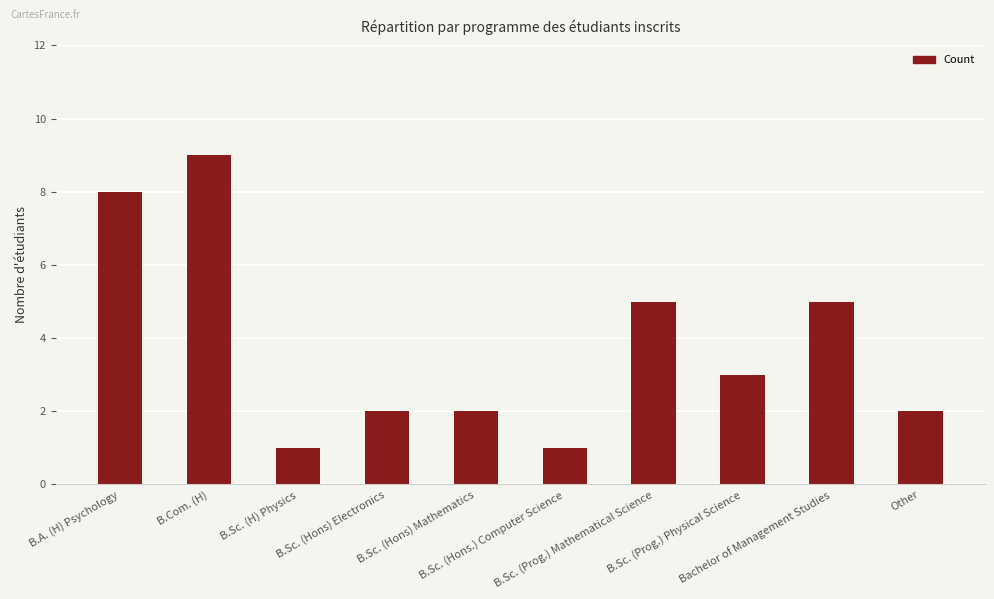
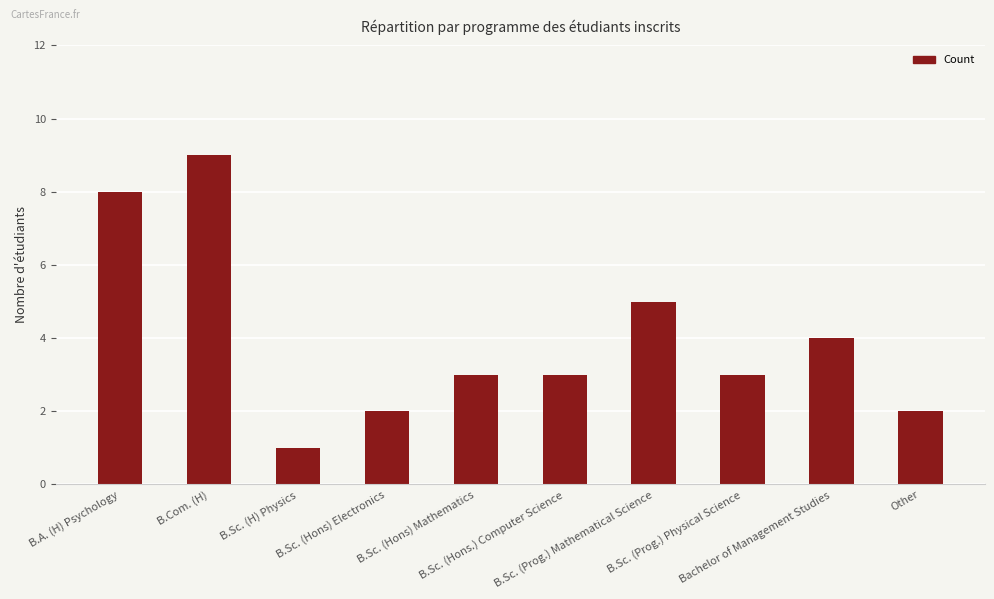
  {
    "B.A. (H) Psychology": 8,
    "B.Com. (H)": 9,
    "B.Sc. (H) Physics": 1,
    "B.Sc. (Hons) Electronics": 2,
-   "B.Sc. (Hons) Mathematics": 2,
-   "B.Sc. (Hons.) Computer Science": 1,
+   "B.Sc. (Hons) Mathematics": 3,
+   "B.Sc. (Hons.) Computer Science": 3,
    "B.Sc. (Prog.) Mathematical Science": 5,
    "B.Sc. (Prog.) Physical Science": 3,
-   "Bachelor of Management Studies": 5,
+   "Bachelor of Management Studies": 4,
    "Other": 2
  }
